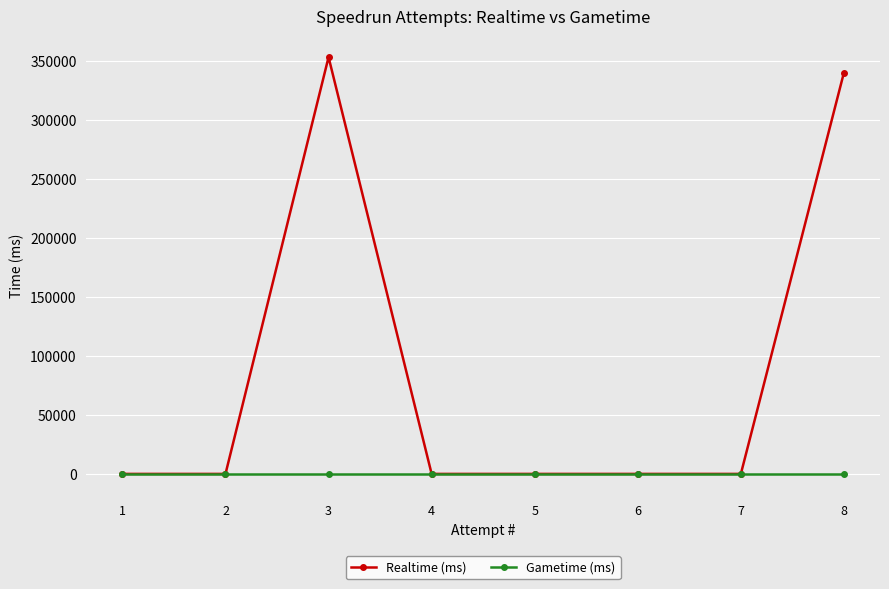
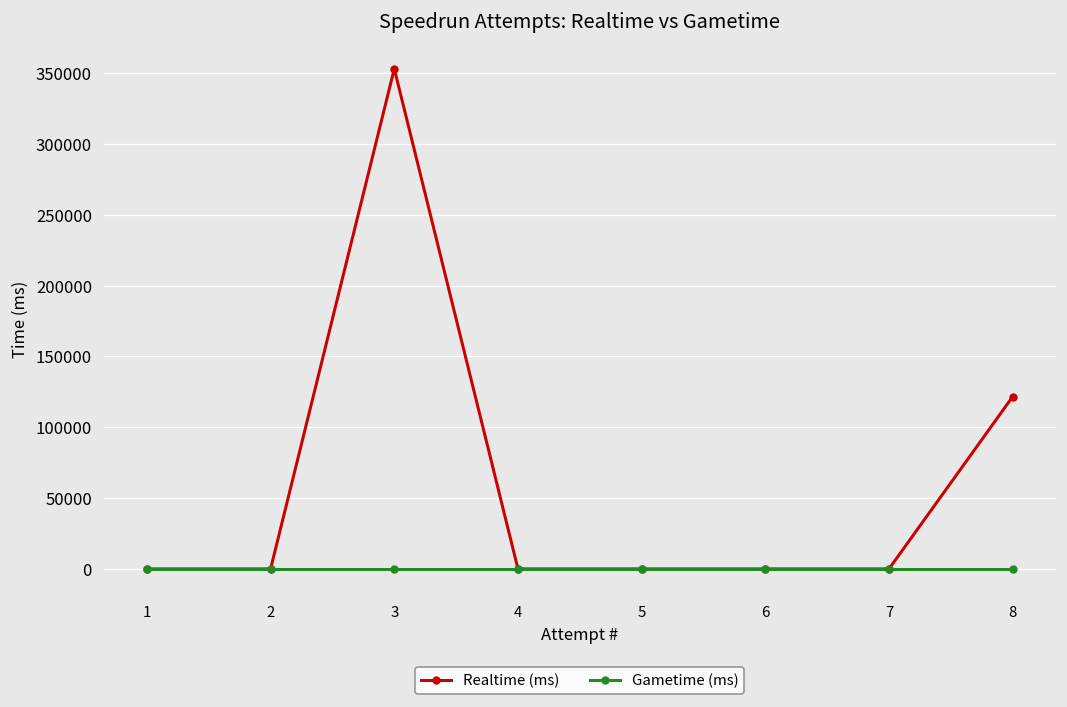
  {
    "Realtime (ms)": {
      "3": 353000,
-     "8": 340000
+     "8": 122000
    },
    "Gametime (ms)": {
      "3": 0,
      "8": 0
    }
  }
